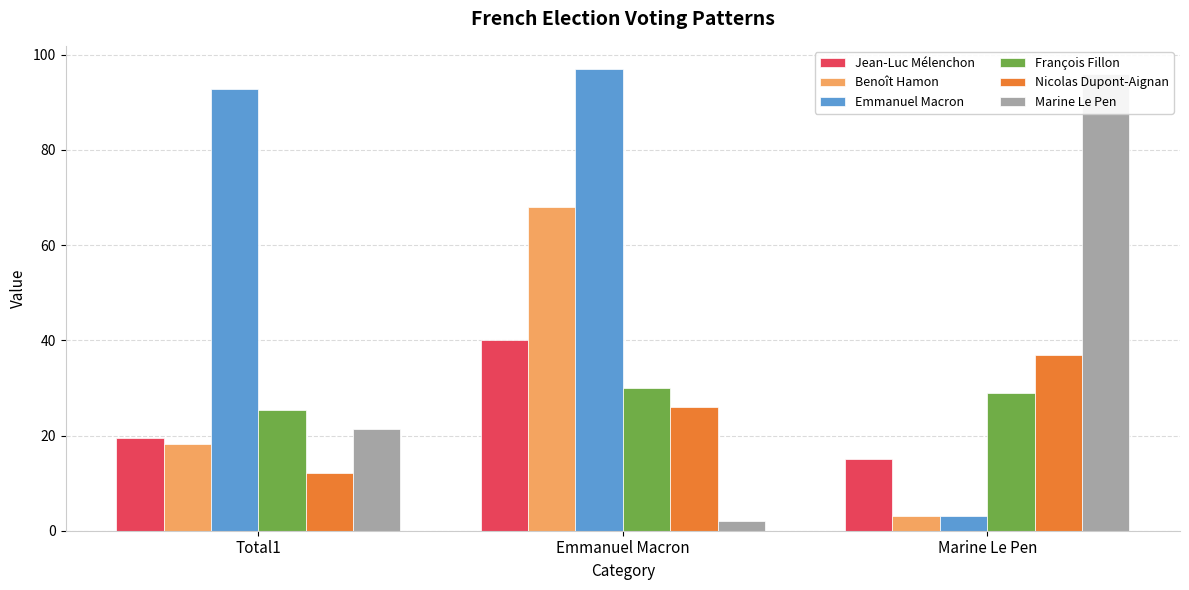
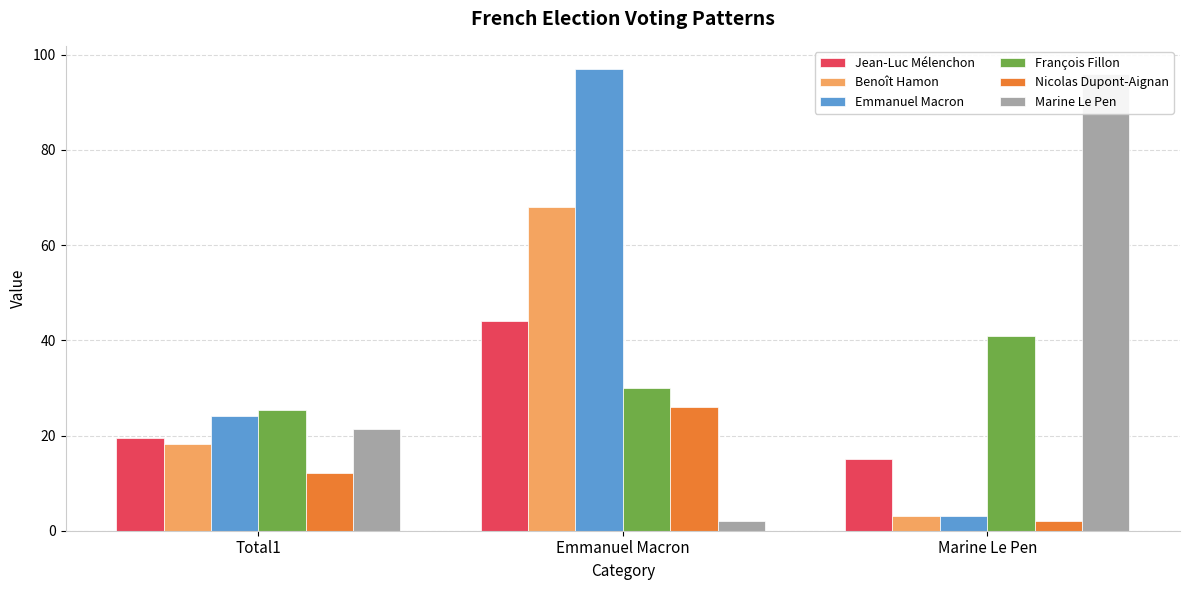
  {
    "Jean-Luc Mélenchon": {
      "Total1": 20,
-     "Emmanuel Macron": 40,
+     "Emmanuel Macron": 44,
      "Marine Le Pen": 15
    },
    "Benoît Hamon": {
      "Total1": 18,
      "Emmanuel Macron": 68,
      "Marine Le Pen": 3
    },
    "Emmanuel Macron": {
-     "Total1": 93,
+     "Total1": 24,
      "Emmanuel Macron": 97,
      "Marine Le Pen": 3
    },
    "François Fillon": {
      "Total1": 25,
      "Emmanuel Macron": 30,
-     "Marine Le Pen": 29
+     "Marine Le Pen": 41
    },
    "Nicolas Dupont-Aignan": {
      "Total1": 12,
      "Emmanuel Macron": 26,
-     "Marine Le Pen": 37
+     "Marine Le Pen": 2
    },
    "Marine Le Pen": {
      "Total1": 21,
      "Emmanuel Macron": 2
    }
  }
